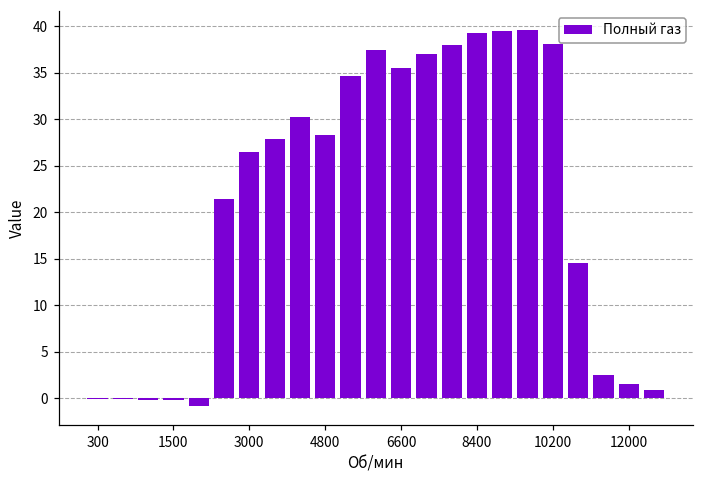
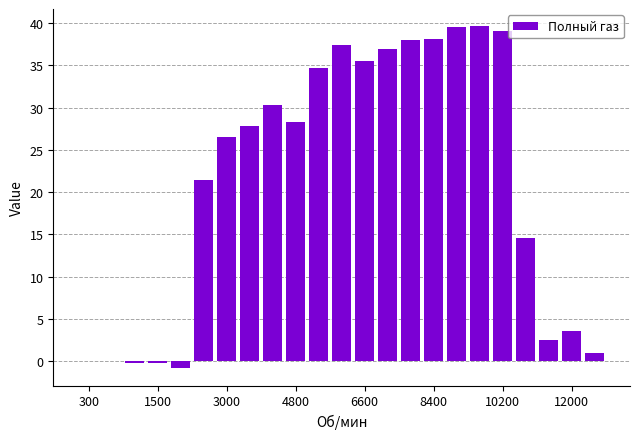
  {
    "3000": 26,
    "4800": 28,
    "6600": 36,
-   "8400": 39,
-   "10200": 38,
-   "12000": 2
+   "8400": 38,
+   "10200": 39,
+   "12000": 4
  }
